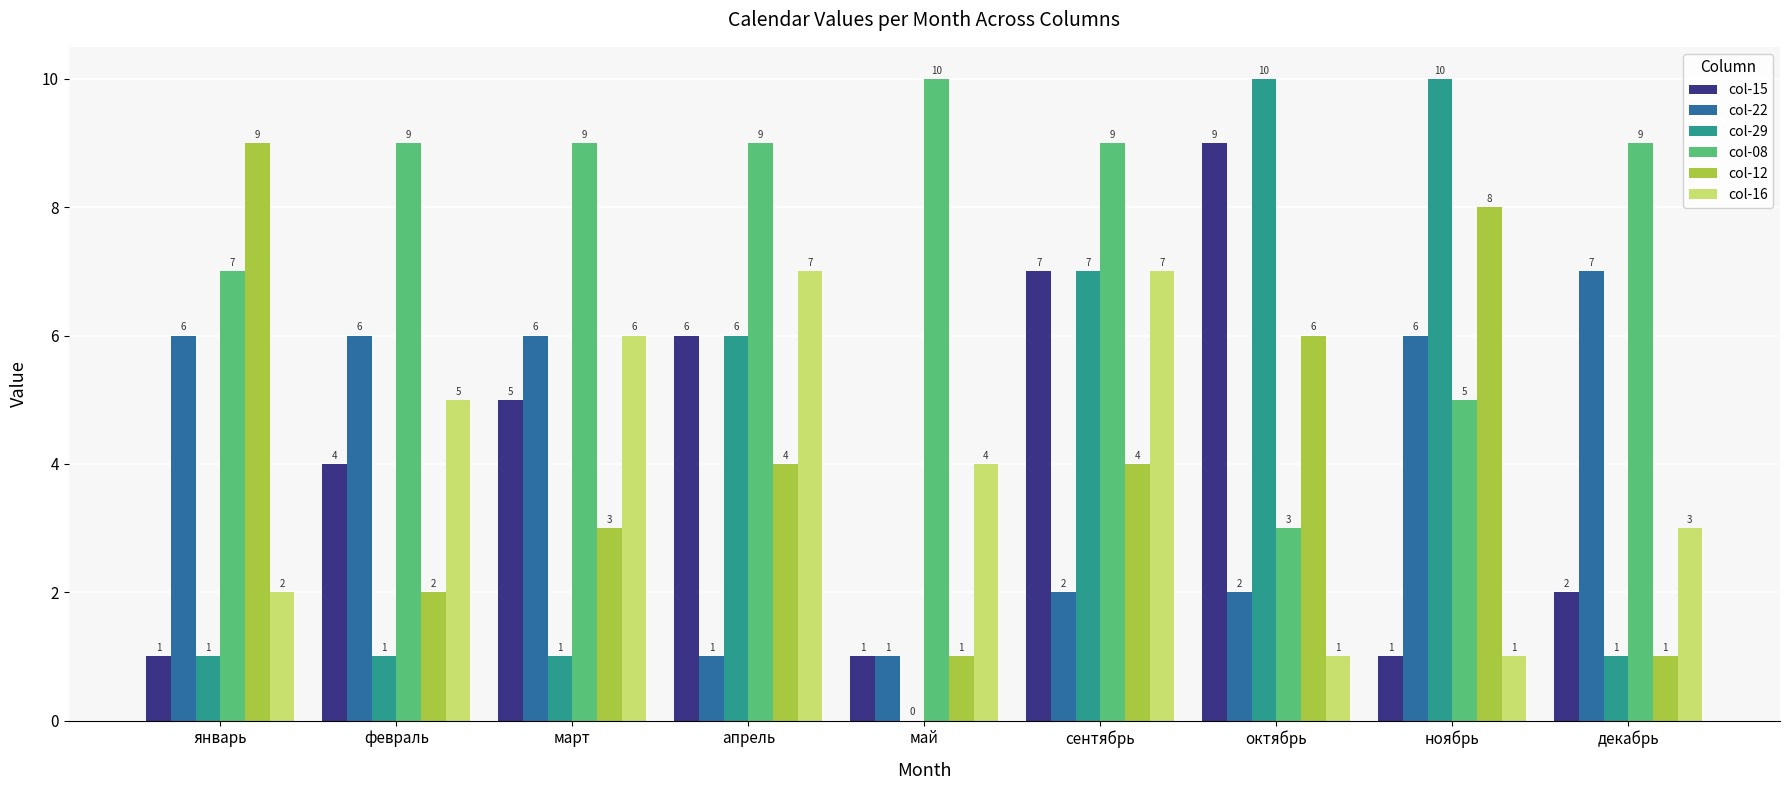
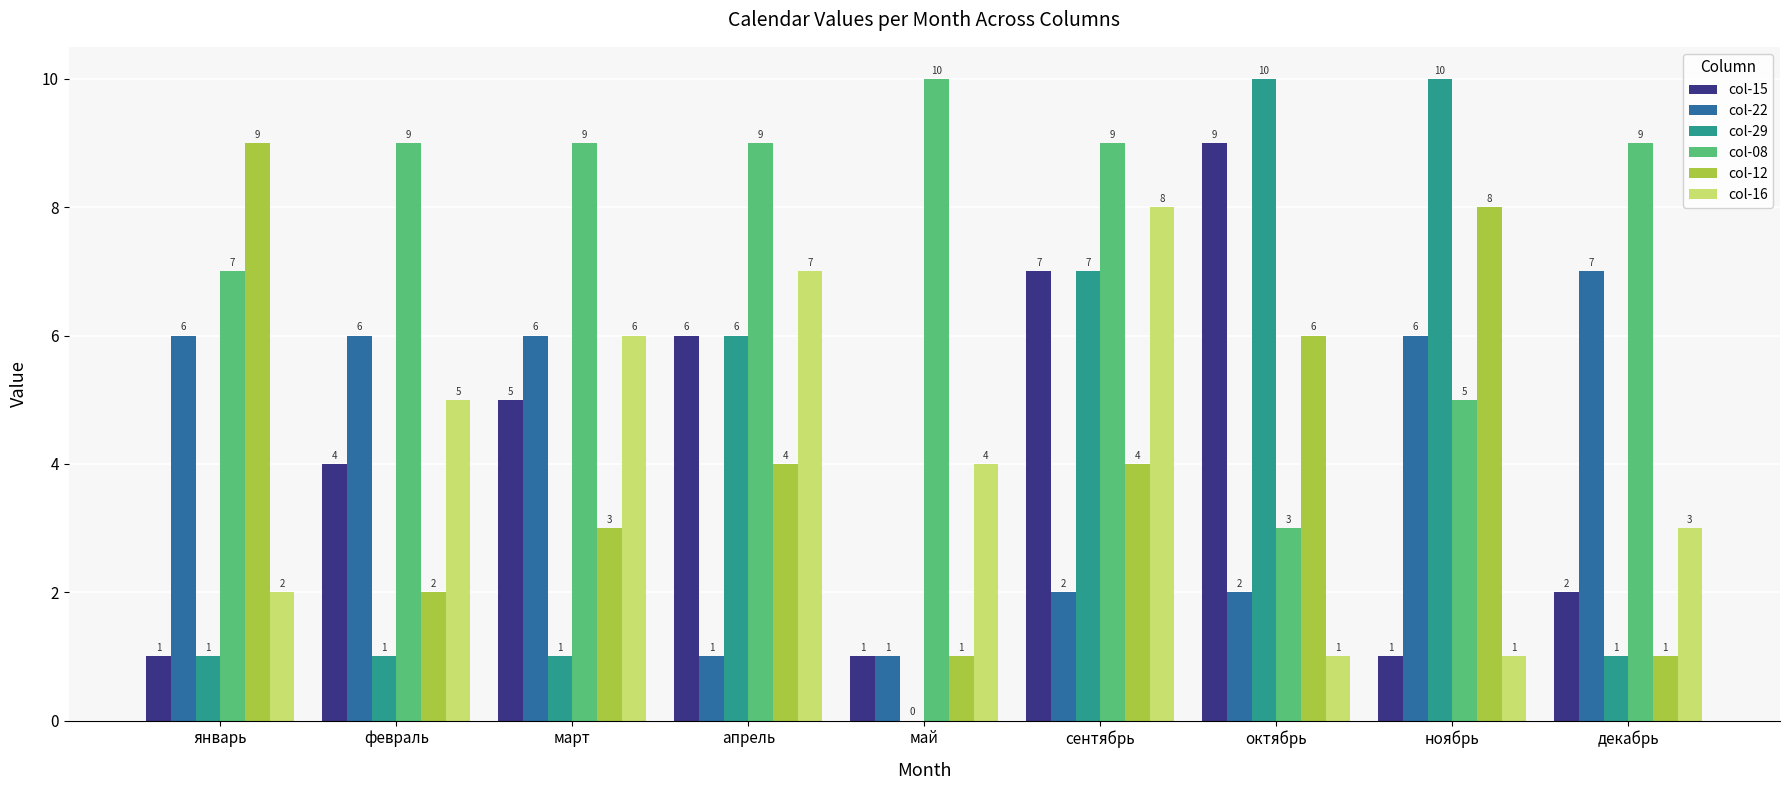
  {
    "col-15": {
      "январь": 1,
      "февраль": 4,
      "март": 5,
      "апрель": 6,
      "май": 1,
      "сентябрь": 7,
      "октябрь": 9,
      "ноябрь": 1,
      "декабрь": 2
    },
    "col-08": {
      "январь": 7,
      "февраль": 9,
      "март": 9,
      "апрель": 9,
      "май": 10,
      "сентябрь": 9,
      "октябрь": 3,
      "ноябрь": 5,
      "декабрь": 9
    },
    "col-12": {
      "январь": 9,
      "февраль": 2,
      "март": 3,
      "апрель": 4,
      "май": 1,
      "сентябрь": 4,
      "октябрь": 6,
      "ноябрь": 8,
      "декабрь": 1
    },
    "col-16": {
      "январь": 2,
      "февраль": 5,
      "март": 6,
      "апрель": 7,
      "май": 4,
-     "сентябрь": 7,
+     "сентябрь": 8,
      "октябрь": 1,
      "ноябрь": 1,
      "декабрь": 3
    }
  }
